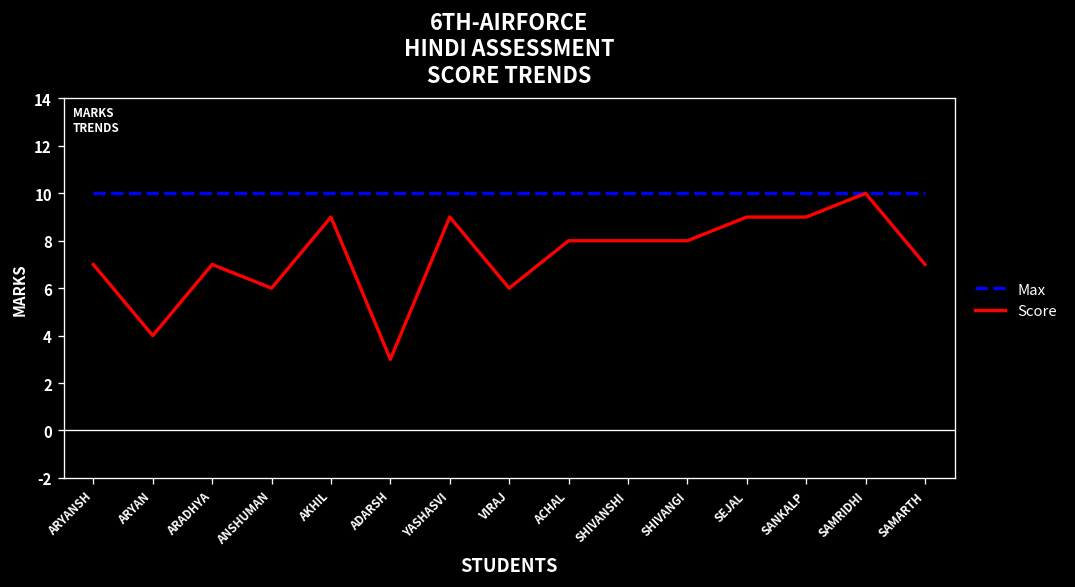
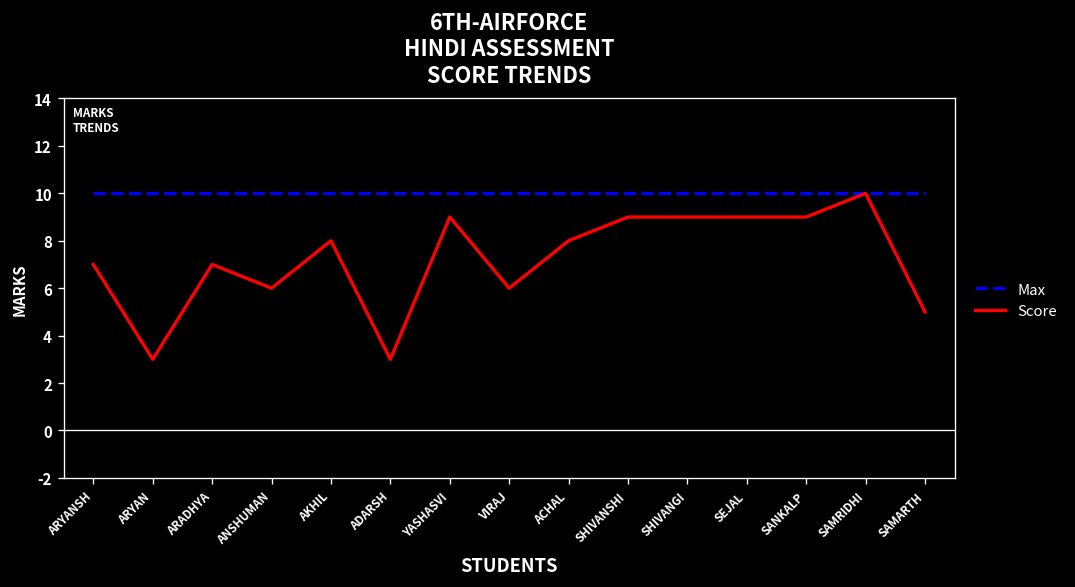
  {
    "Max": {
      "ARYANSH": 10,
      "ARYAN": 10,
      "ARADHYA": 10,
      "ANSHUMAN": 10,
      "AKHIL": 10,
      "ADARSH": 10,
      "YASHASVI": 10,
      "VIRAJ": 10,
      "ACHAL": 10,
      "SHIVANSHI": 10,
      "SHIVANGI": 10,
      "SEJAL": 10,
      "SANKALP": 10,
      "SAMARTH": 10
    },
    "Score": {
      "ARYANSH": 7,
-     "ARYAN": 4,
+     "ARYAN": 3,
      "ARADHYA": 7,
      "ANSHUMAN": 6,
-     "AKHIL": 9,
+     "AKHIL": 8,
      "ADARSH": 3,
      "YASHASVI": 9,
      "VIRAJ": 6,
      "ACHAL": 8,
-     "SHIVANSHI": 8,
-     "SHIVANGI": 8,
+     "SHIVANSHI": 9,
+     "SHIVANGI": 9,
      "SEJAL": 9,
      "SANKALP": 9,
-     "SAMARTH": 7
+     "SAMARTH": 5
    }
  }
